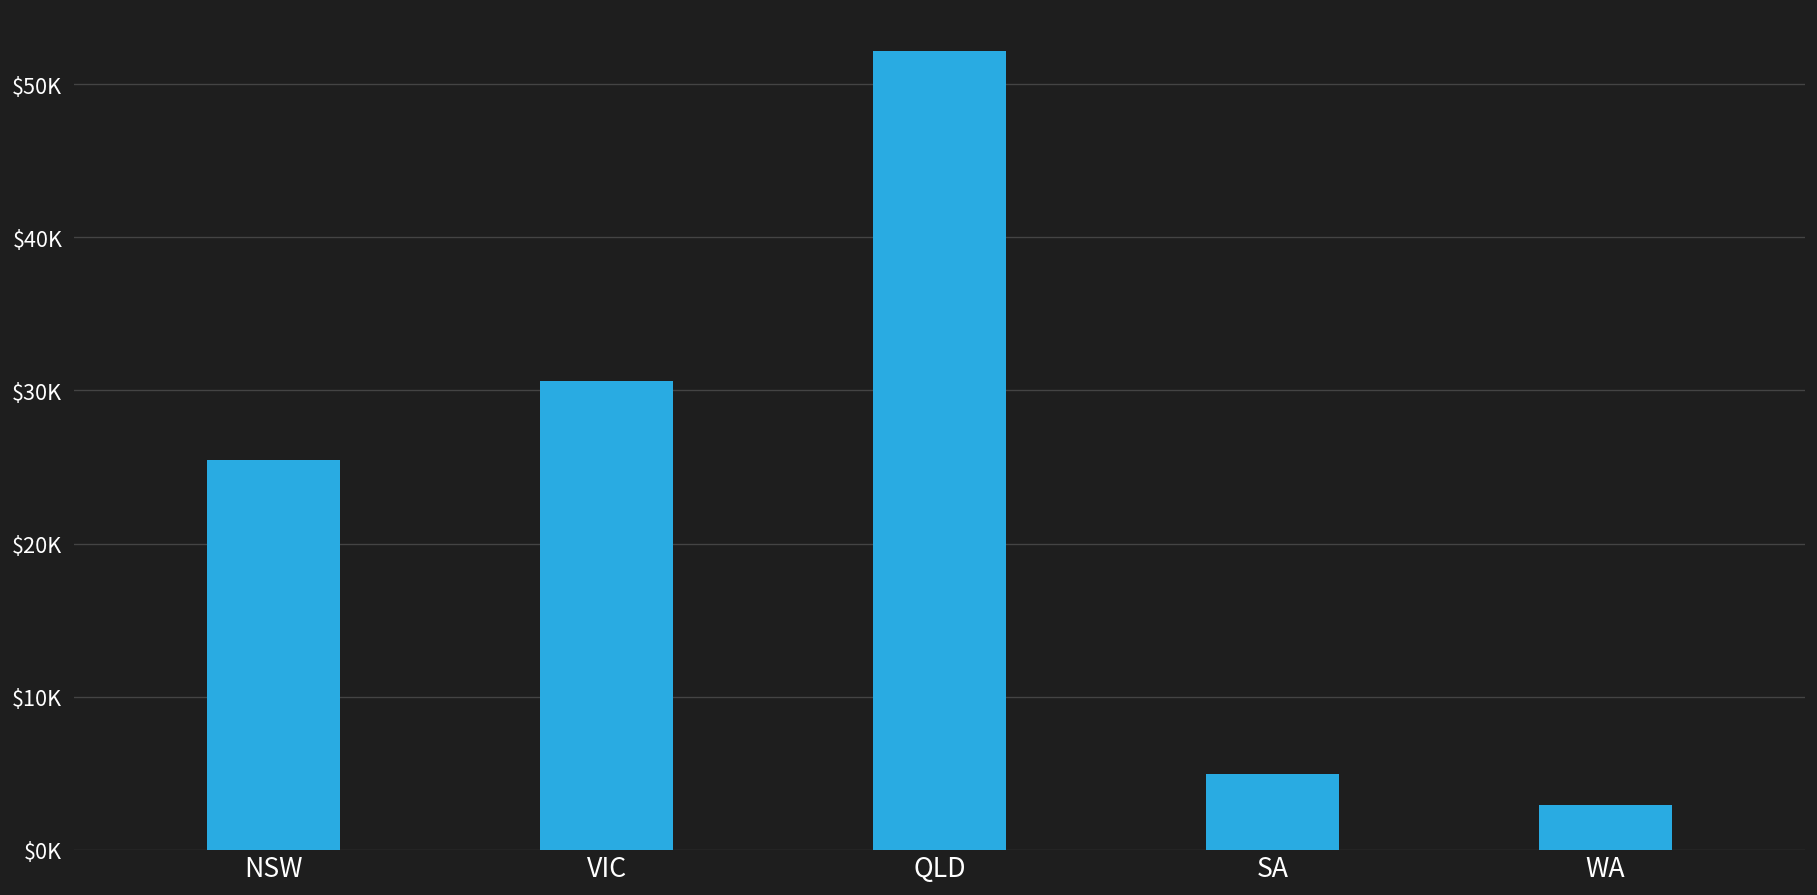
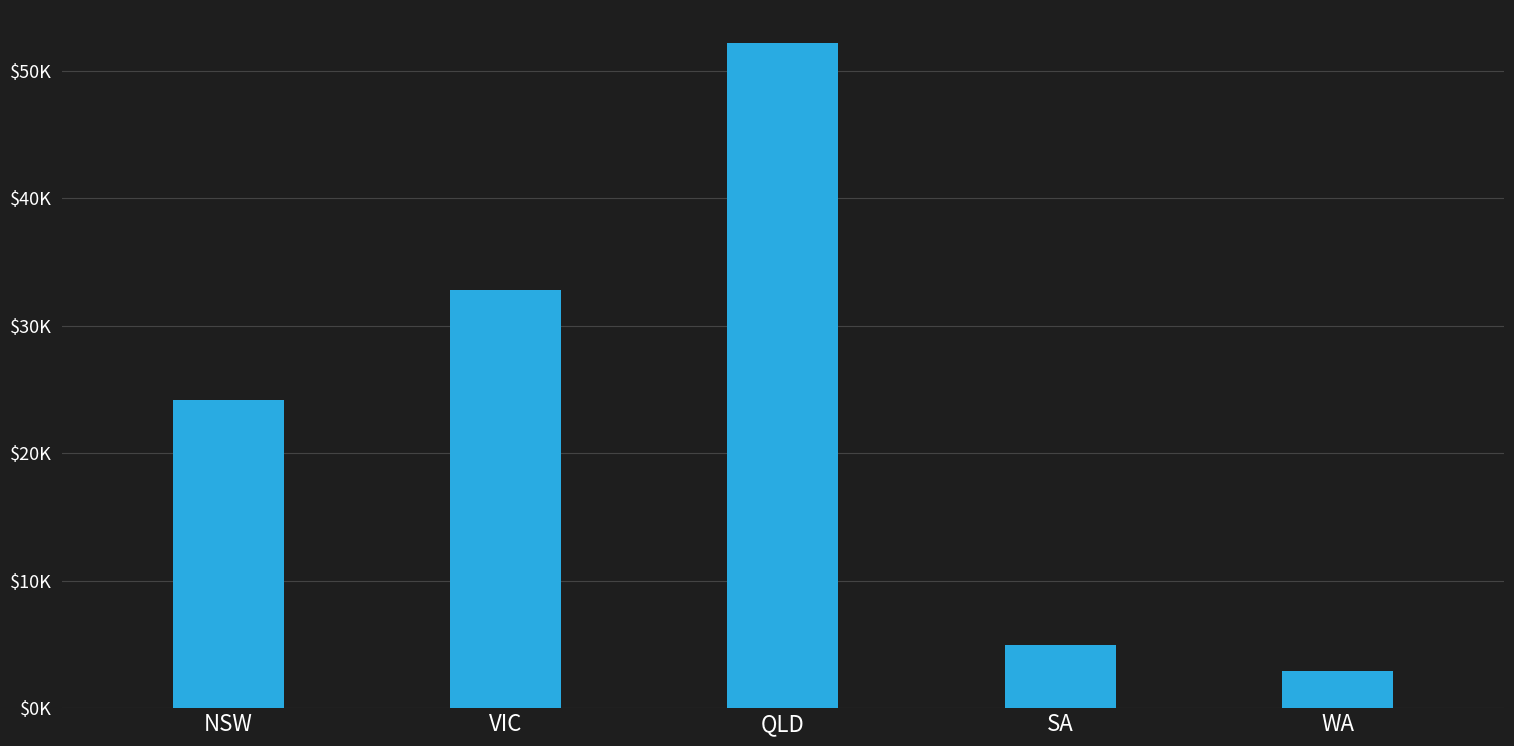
  {
-   "NSW": "$25400",
-   "VIC": "$30600",
+   "NSW": "$24200",
+   "VIC": "$32800",
    "QLD": "$52200",
    "SA": "$5000",
    "WA": "$2900"
  }
